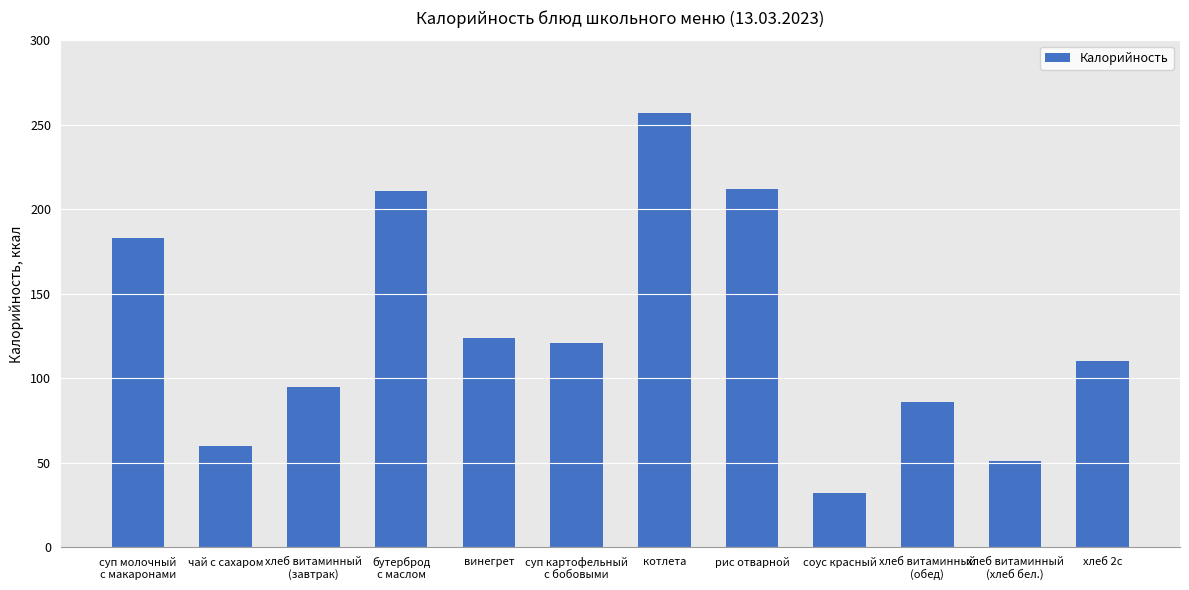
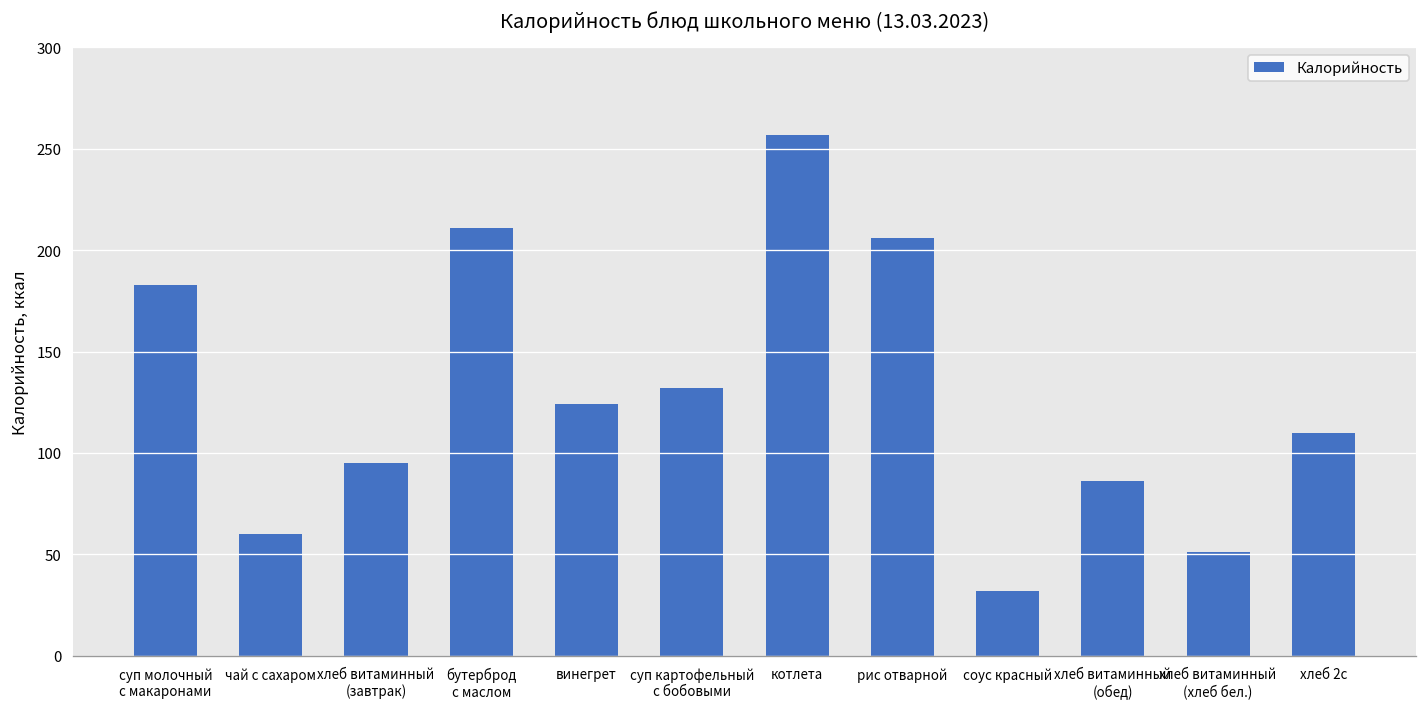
  {
    "суп молочный с макаронами": 183,
    "чай с сахаром": 60,
    "хлеб витаминный (завтрак)": 95,
    "бутерброд с маслом": 211,
    "винегрет": 124,
-   "суп картофельный с бобовыми": 121,
+   "суп картофельный с бобовыми": 132,
    "котлета": 257,
-   "рис отварной": 212,
+   "рис отварной": 206,
    "соус красный": 32,
    "хлеб витаминный (обед)": 86,
    "хлеб витаминный (хлеб бел.)": 51,
    "хлеб 2с": 110
  }
